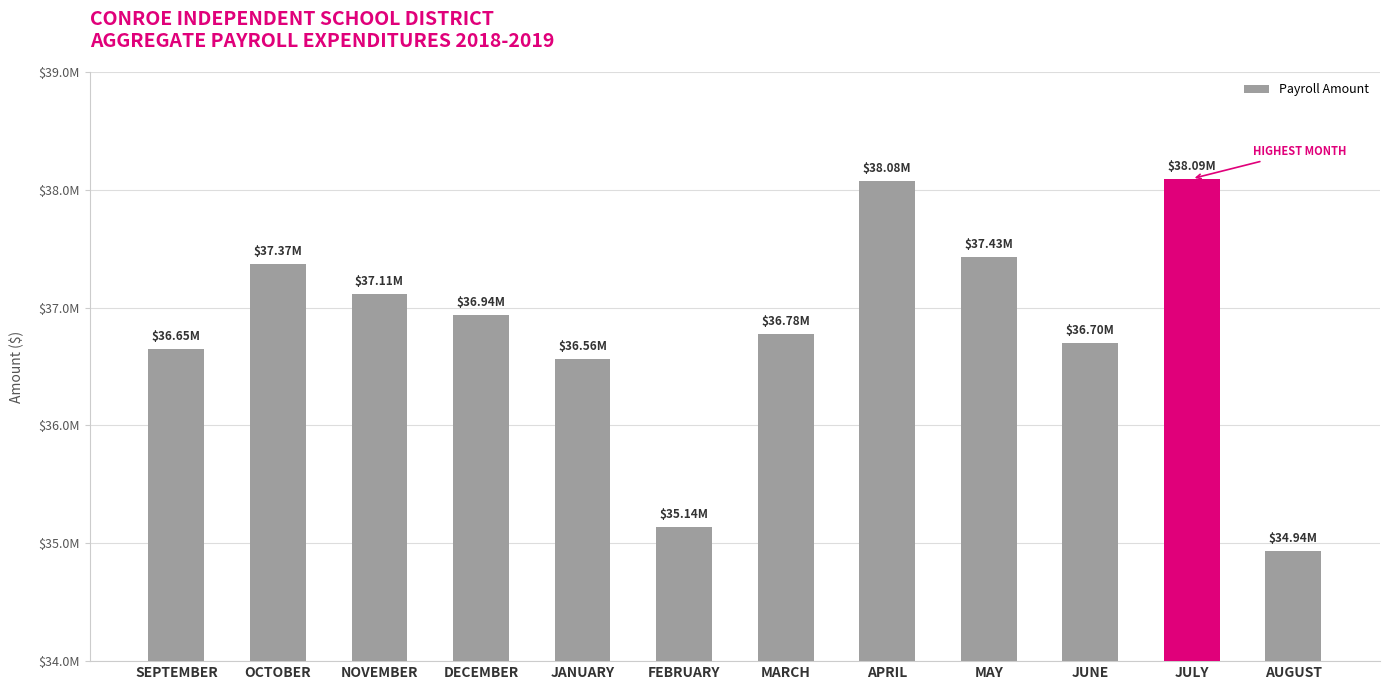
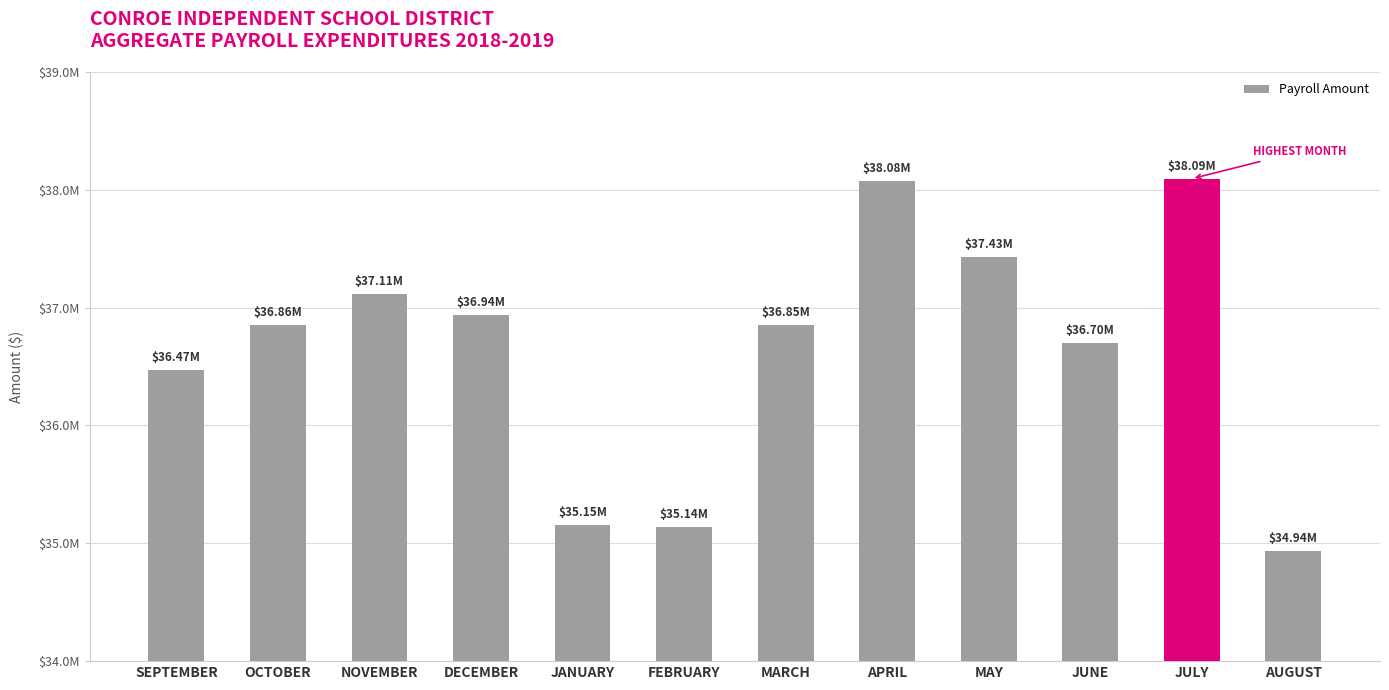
  {
-   "SEPTEMBER": "$36.65M",
-   "OCTOBER": "$37.37M",
+   "SEPTEMBER": "$36.47M",
+   "OCTOBER": "$36.86M",
    "NOVEMBER": "$37.11M",
    "DECEMBER": "$36.94M",
-   "JANUARY": "$36.56M",
+   "JANUARY": "$35.15M",
    "FEBRUARY": "$35.14M",
-   "MARCH": "$36.78M",
+   "MARCH": "$36.85M",
    "APRIL": "$38.08M",
    "MAY": "$37.43M",
    "JUNE": "$36.70M",
    "AUGUST": "$34.94M"
  }
